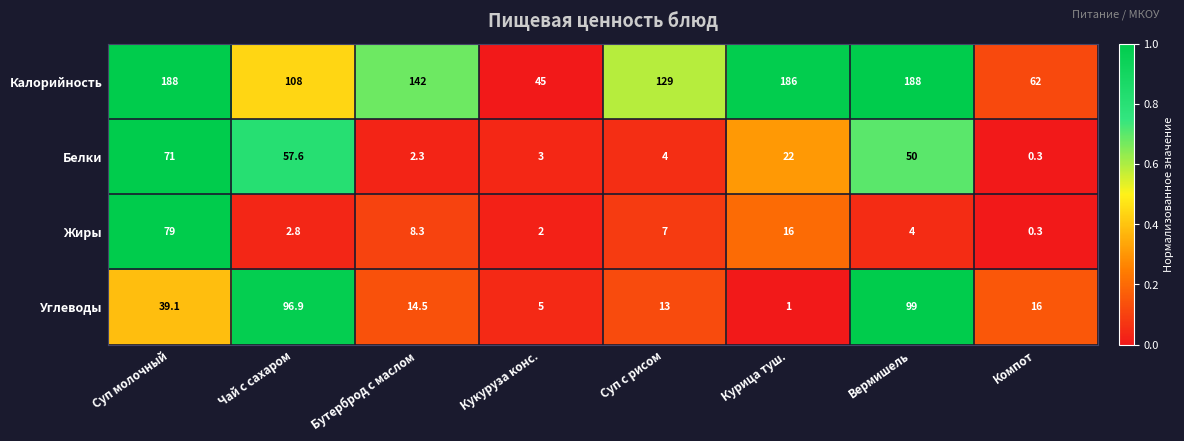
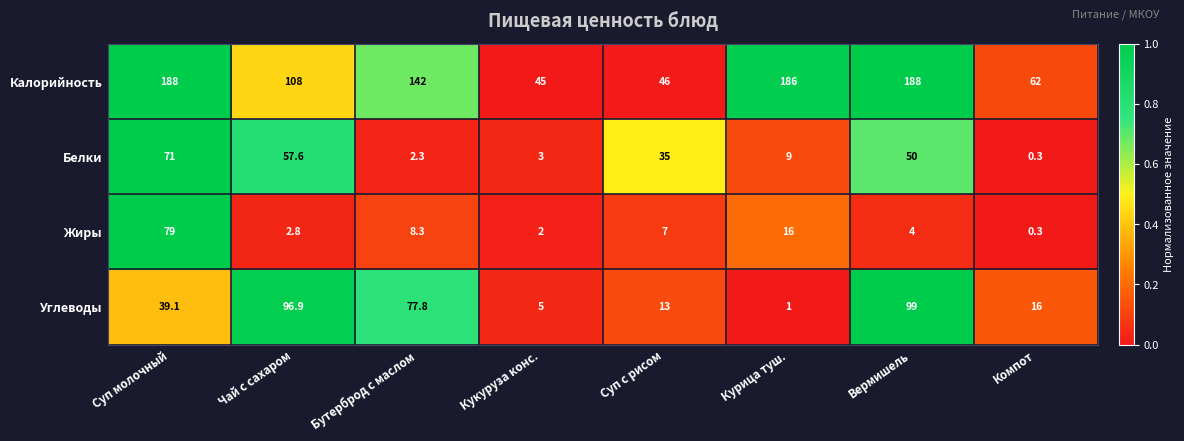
  {
    "Калорийность": {
      "Суп молочный": 188,
      "Чай с сахаром": 108,
      "Бутерброд с маслом": 142,
      "Кукуруза конс.": 45,
-     "Суп с рисом": 129,
+     "Суп с рисом": 46,
      "Курица туш.": 186,
      "Вермишель": 188,
      "Компот": 62
    },
    "Белки": {
      "Суп молочный": 71,
      "Чай с сахаром": 57.6,
      "Бутерброд с маслом": 2.3,
      "Кукуруза конс.": 3,
-     "Суп с рисом": 4,
-     "Курица туш.": 22,
+     "Суп с рисом": 35,
+     "Курица туш.": 9,
      "Вермишель": 50,
      "Компот": 0.3
    },
    "Жиры": {
      "Суп молочный": 79,
      "Чай с сахаром": 2.8,
      "Бутерброд с маслом": 8.3,
      "Кукуруза конс.": 2,
      "Суп с рисом": 7,
      "Курица туш.": 16,
      "Вермишель": 4,
      "Компот": 0.3
    },
    "Углеводы": {
      "Суп молочный": 39.1,
      "Чай с сахаром": 96.9,
-     "Бутерброд с маслом": 14.5,
+     "Бутерброд с маслом": 77.8,
      "Кукуруза конс.": 5,
      "Суп с рисом": 13,
      "Курица туш.": 1,
      "Вермишель": 99,
      "Компот": 16
    }
  }
